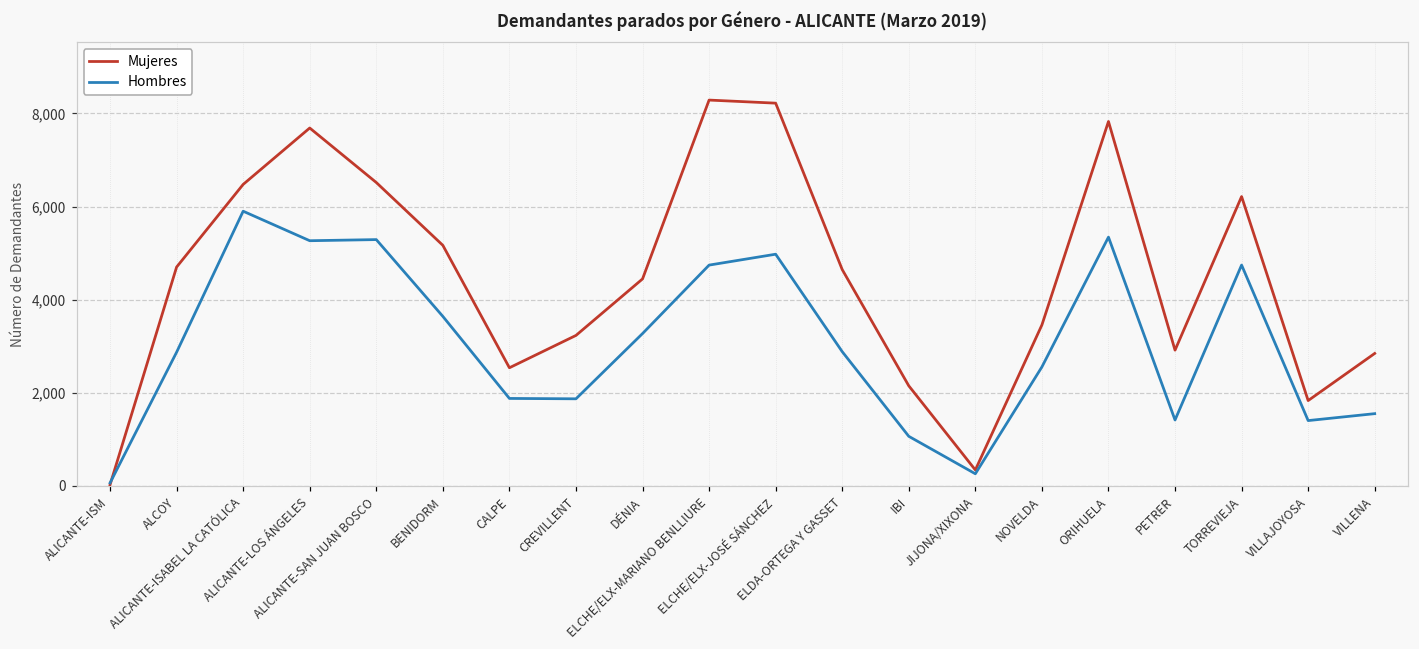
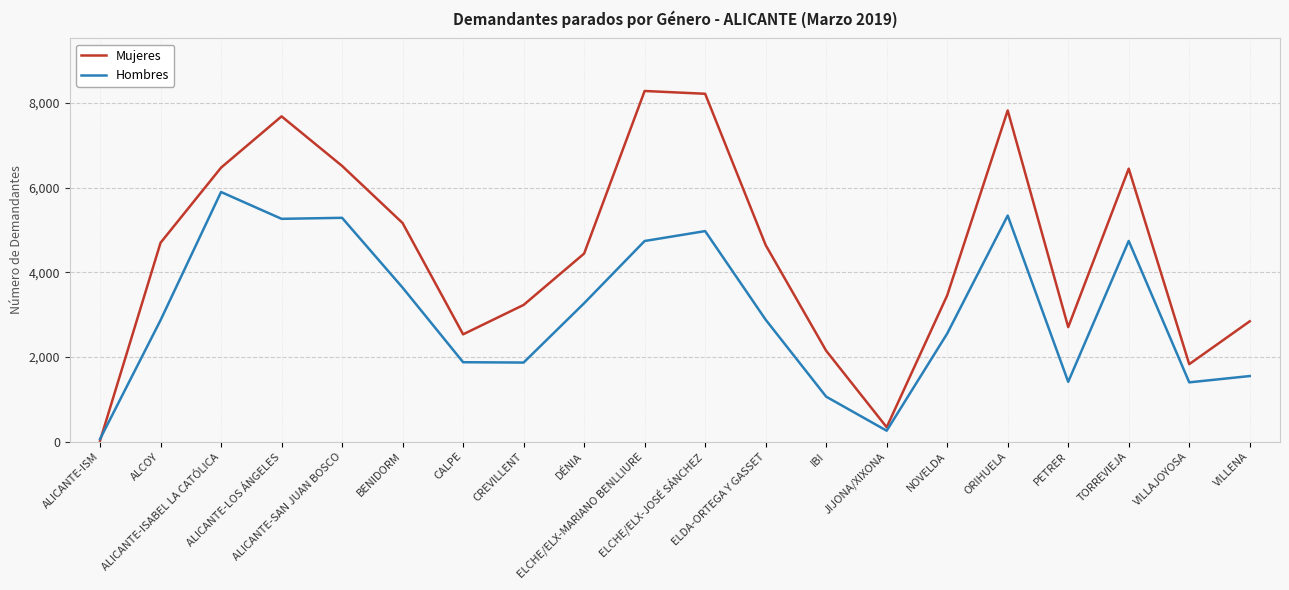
  {
    "Mujeres": {
      "ALCOY": "4,700",
      "ALICANTE-ISABEL LA CATÓLICA": "6,500",
      "ALICANTE-LOS ÁNGELES": "7,700",
      "ALICANTE-SAN JUAN BOSCO": "6,500",
      "BENIDORM": "5,200",
      "CALPE": "2,500",
      "CREVILLENT": "3,200",
      "DÉNIA": "4,400",
      "ELCHE/ELX-MARIANO BENLLIURE": "8,300",
      "ELCHE/ELX-JOSÉ SÁNCHEZ": "8,200",
      "ELDA-ORTEGA Y GASSET": "4,600",
      "IBI": "2,100",
      "JIJONA/XIXONA": "300",
      "NOVELDA": "3,500",
      "ORIHUELA": "7,800",
-     "PETRER": "2,900",
-     "TORREVIEJA": "6,200",
+     "PETRER": "2,700",
+     "TORREVIEJA": "6,500",
      "VILLAJOYOSA": "1,800",
      "VILLENA": "2,800"
    },
    "Hombres": {
      "ALCOY": "2,900",
      "ALICANTE-ISABEL LA CATÓLICA": "5,900",
      "ALICANTE-LOS ÁNGELES": "5,300",
      "ALICANTE-SAN JUAN BOSCO": "5,300",
      "BENIDORM": "3,600",
      "CALPE": "1,900",
      "CREVILLENT": "1,900",
      "DÉNIA": "3,300",
      "ELCHE/ELX-MARIANO BENLLIURE": "4,700",
      "ELCHE/ELX-JOSÉ SÁNCHEZ": "5,000",
      "ELDA-ORTEGA Y GASSET": "2,900",
      "IBI": "1,100",
      "JIJONA/XIXONA": "300",
      "NOVELDA": "2,600",
      "ORIHUELA": "5,300",
      "PETRER": "1,400",
      "TORREVIEJA": "4,700",
      "VILLAJOYOSA": "1,400",
      "VILLENA": "1,500"
    }
  }
